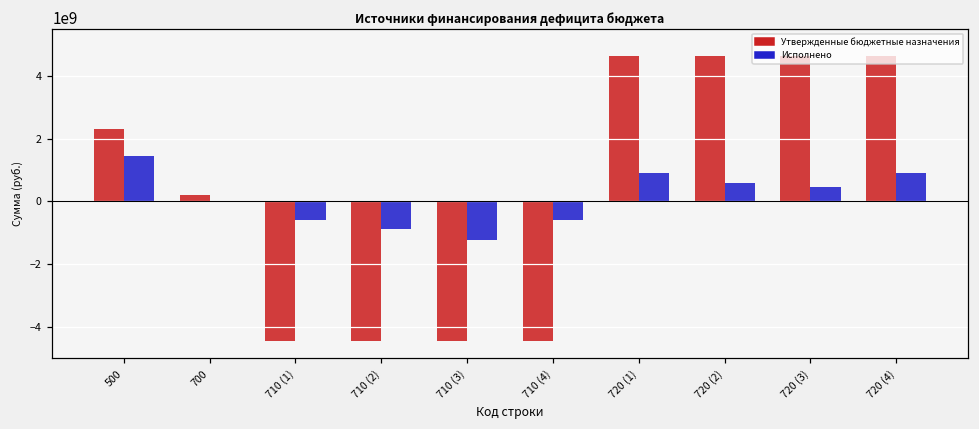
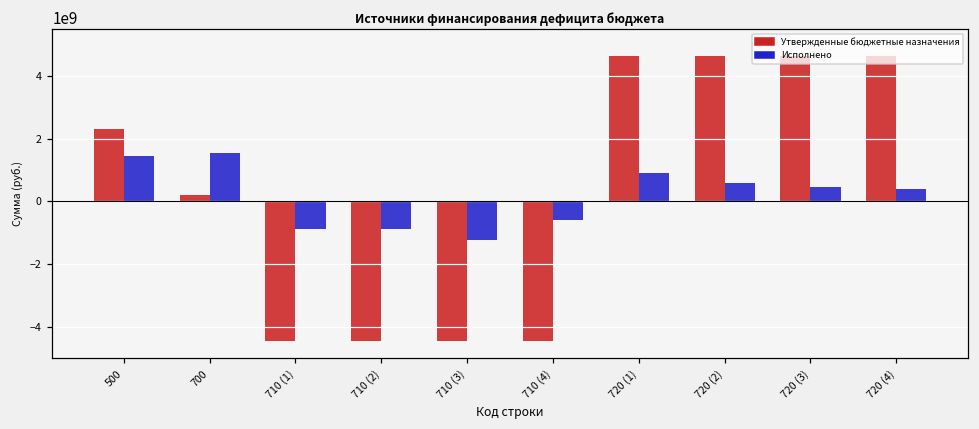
  {
    "Утвержденные бюджетные назначения": {
      "500": 2300000000,
      "700": 200000000,
      "710 (1)": -4500000000,
      "710 (2)": -4500000000,
      "710 (3)": -4500000000,
      "710 (4)": -4500000000,
      "720 (1)": 4600000000,
      "720 (2)": 4600000000
    },
    "Исполнено": {
      "500": 1400000000,
-     "700": 0,
-     "710 (1)": -600000000,
+     "700": 1500000000,
+     "710 (1)": -900000000,
      "710 (2)": -900000000,
      "710 (3)": -1200000000,
      "710 (4)": -600000000,
      "720 (1)": 900000000,
      "720 (2)": 600000000,
      "720 (3)": 500000000,
-     "720 (4)": 900000000
+     "720 (4)": 400000000
    }
  }
